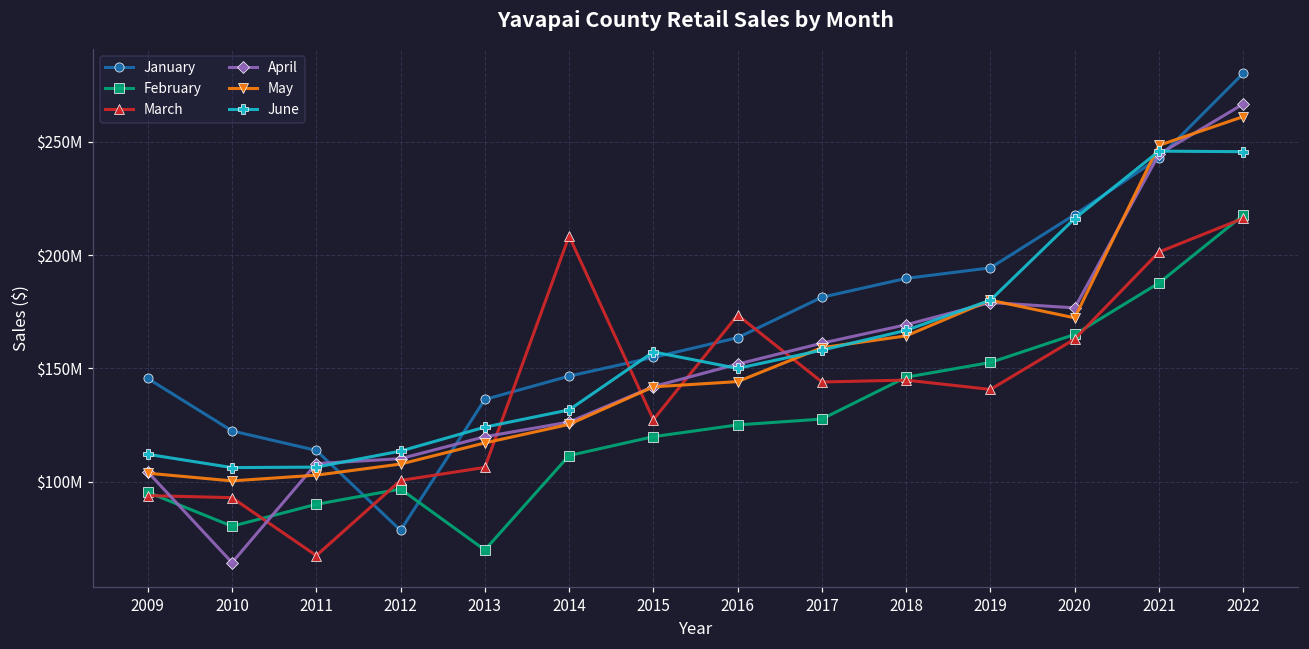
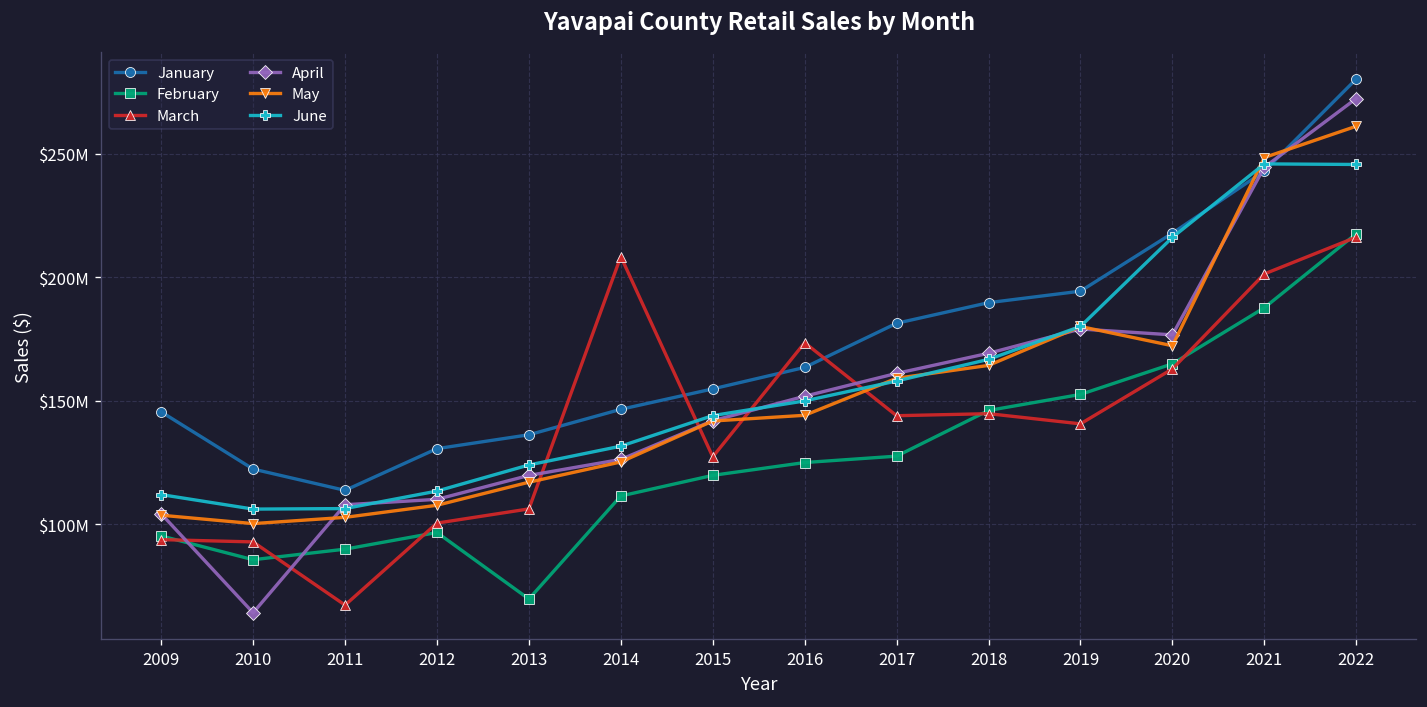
  {
    "January": {
      "2009": "$146000000",
      "2010": "$122000000",
      "2011": "$114000000",
-     "2012": "$78000000",
+     "2012": "$131000000",
      "2013": "$136000000",
      "2014": "$147000000",
      "2015": "$155000000",
      "2016": "$164000000",
      "2017": "$181000000",
      "2018": "$190000000",
      "2019": "$194000000",
      "2020": "$218000000",
      "2021": "$243000000",
      "2022": "$280000000"
    },
    "February": {
      "2009": "$95000000",
-     "2010": "$80000000",
+     "2010": "$86000000",
      "2011": "$90000000",
      "2012": "$97000000",
      "2013": "$70000000",
      "2014": "$112000000",
      "2015": "$120000000",
      "2016": "$125000000",
      "2017": "$128000000",
      "2018": "$146000000",
      "2019": "$153000000",
      "2020": "$165000000",
      "2021": "$188000000",
      "2022": "$218000000"
    },
    "March": {
      "2009": "$94000000",
      "2010": "$93000000",
      "2011": "$67000000",
      "2012": "$101000000",
      "2013": "$106000000",
      "2014": "$208000000",
      "2015": "$127000000",
      "2016": "$174000000",
      "2017": "$144000000",
      "2018": "$145000000",
      "2019": "$141000000",
      "2020": "$163000000",
      "2021": "$201000000",
      "2022": "$216000000"
    },
    "April": {
      "2010": "$64000000",
      "2011": "$108000000",
      "2012": "$110000000",
      "2013": "$120000000",
      "2016": "$152000000",
      "2017": "$161000000",
      "2018": "$169000000",
      "2020": "$177000000",
      "2021": "$244000000",
-     "2022": "$267000000"
+     "2022": "$272000000"
    },
    "May": {
      "2010": "$100000000",
      "2011": "$103000000",
      "2012": "$108000000",
      "2013": "$117000000",
      "2016": "$144000000",
      "2018": "$164000000",
      "2020": "$172000000",
      "2021": "$248000000",
      "2022": "$261000000"
    },
    "June": {
      "2009": "$112000000",
      "2010": "$106000000",
      "2011": "$106000000",
      "2012": "$113000000",
      "2013": "$124000000",
      "2014": "$132000000",
-     "2015": "$157000000",
+     "2015": "$144000000",
      "2016": "$150000000",
      "2018": "$167000000",
      "2020": "$216000000",
      "2021": "$246000000",
      "2022": "$246000000"
    }
  }
